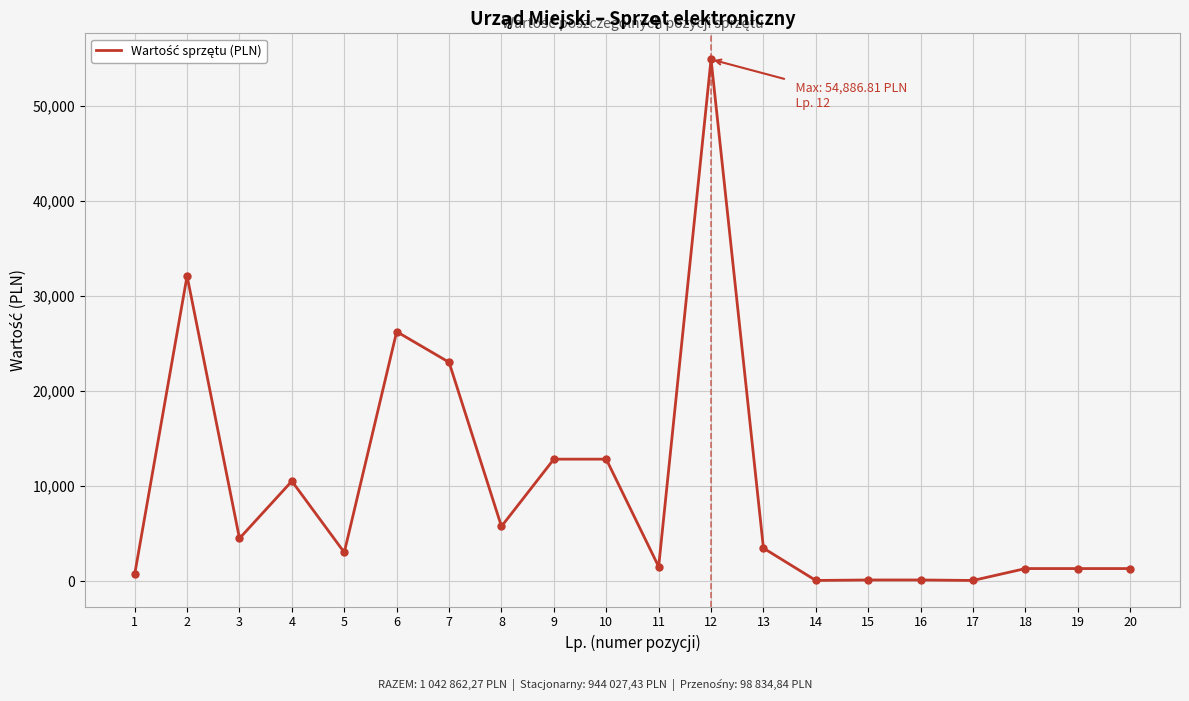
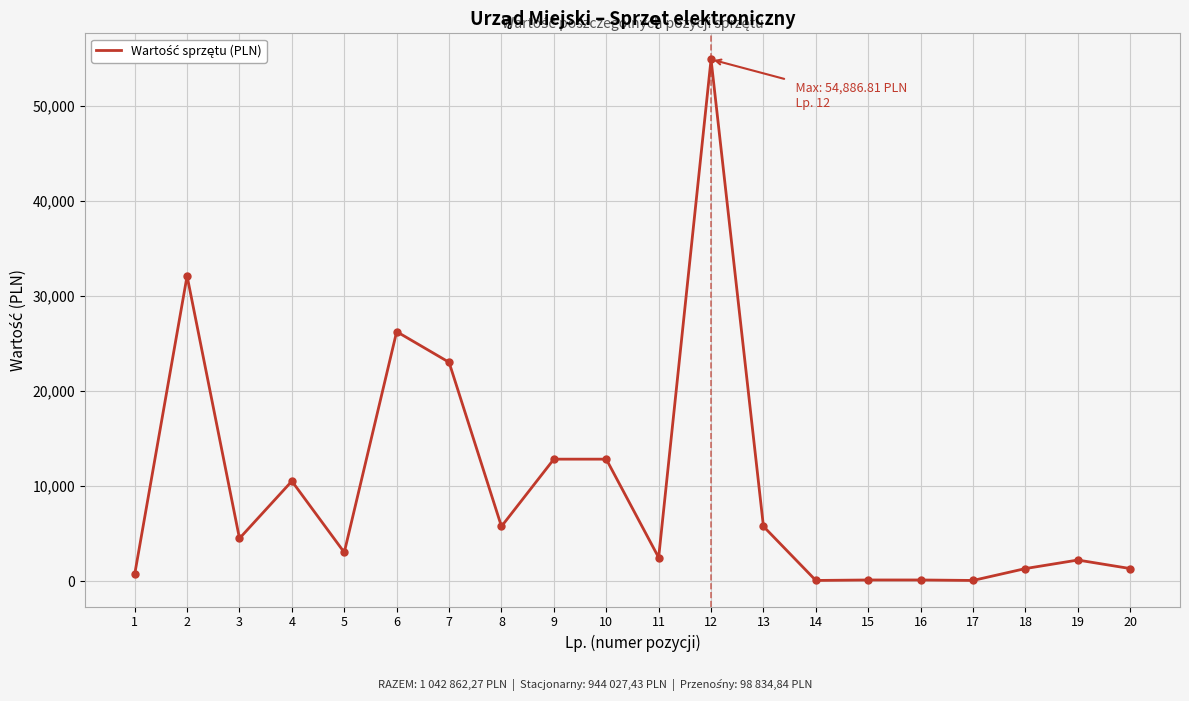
  {
    "1": "1,000",
    "2": "32,000",
    "3": "5,000",
    "4": "11,000",
    "5": "3,000",
    "6": "26,000",
    "7": "23,000",
    "8": "6,000",
    "9": "13,000",
    "10": "13,000",
-   "11": "2,000",
-   "13": "3,000",
+   "11": "3,000",
+   "13": "6,000",
    "14": "0",
    "15": "0",
    "16": "0",
    "17": "0",
    "18": "1,000",
-   "19": "1,000",
+   "19": "2,000",
    "20": "1,000"
  }
